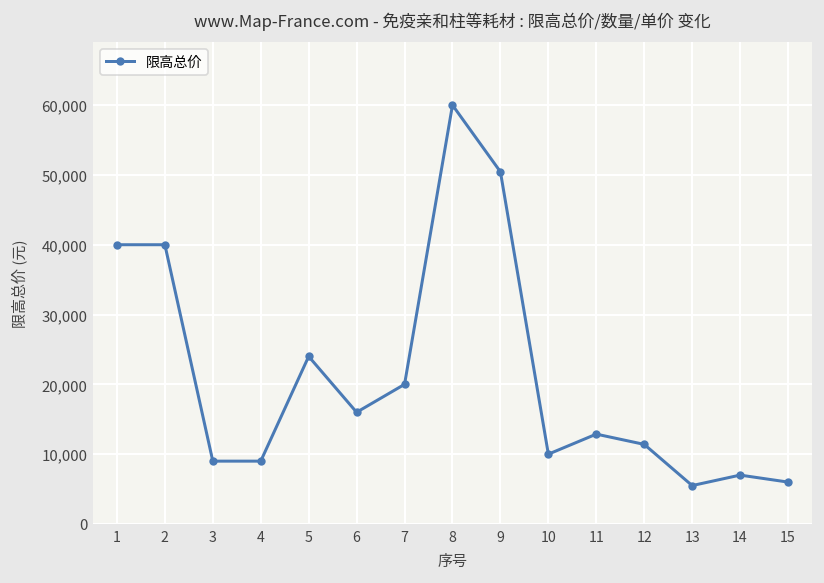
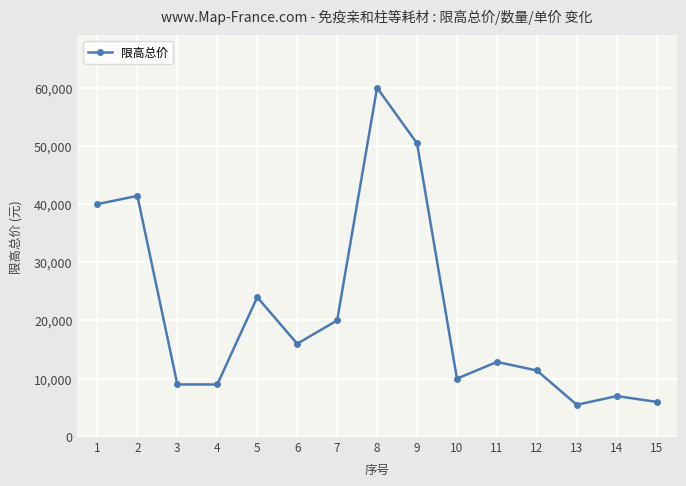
  {
    "1": "40,000",
-   "2": "40,000",
+   "2": "41,000",
    "3": "9,000",
    "4": "9,000",
    "5": "24,000",
    "6": "16,000",
    "7": "20,000",
    "8": "60,000",
    "9": "50,000",
    "10": "10,000",
    "11": "13,000",
    "12": "11,000",
    "13": "6,000",
    "14": "7,000",
    "15": "6,000"
  }
